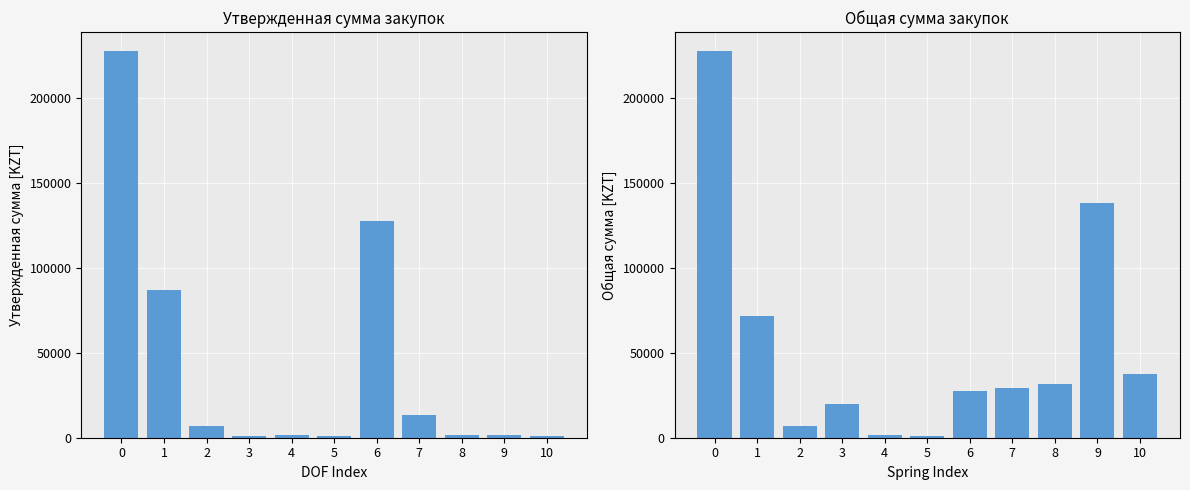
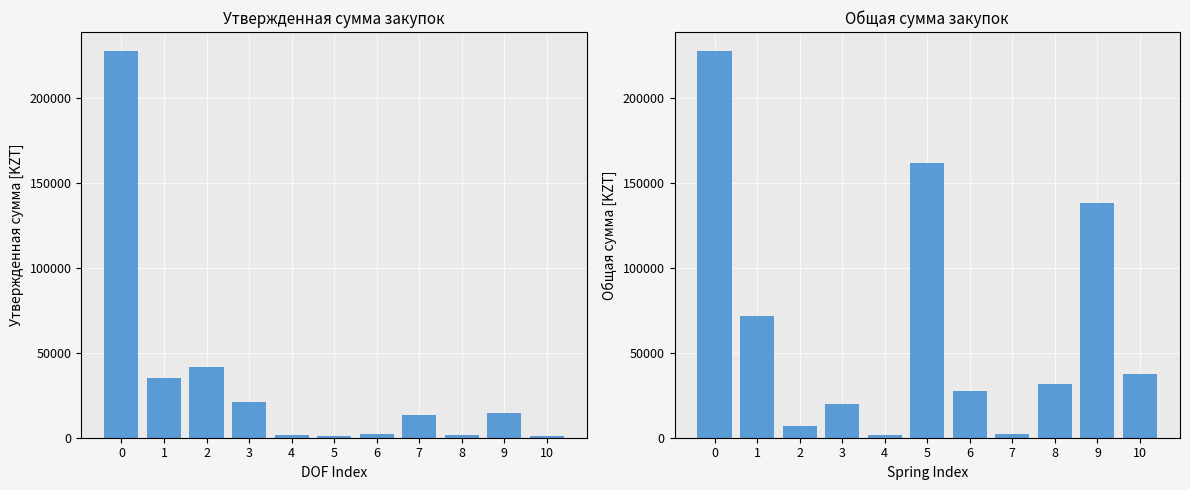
  {
    "Утвержденная сумма закупок": {
      "0": 227000,
-     "1": 87000,
-     "2": 7000,
-     "3": 1000,
+     "1": 35000,
+     "2": 42000,
+     "3": 21000,
      "4": 2000,
-     "6": 128000,
+     "6": 2000,
      "7": 13000,
      "8": 2000,
-     "9": 1000
+     "9": 15000
    },
    "Общая сумма закупок": {
      "0": 227000,
      "1": 72000,
      "2": 7000,
      "3": 20000,
      "4": 2000,
-     "5": 1000,
+     "5": 162000,
      "6": 28000,
-     "7": 29000,
+     "7": 2000,
      "8": 31000,
      "9": 138000,
      "10": 38000
    }
  }
